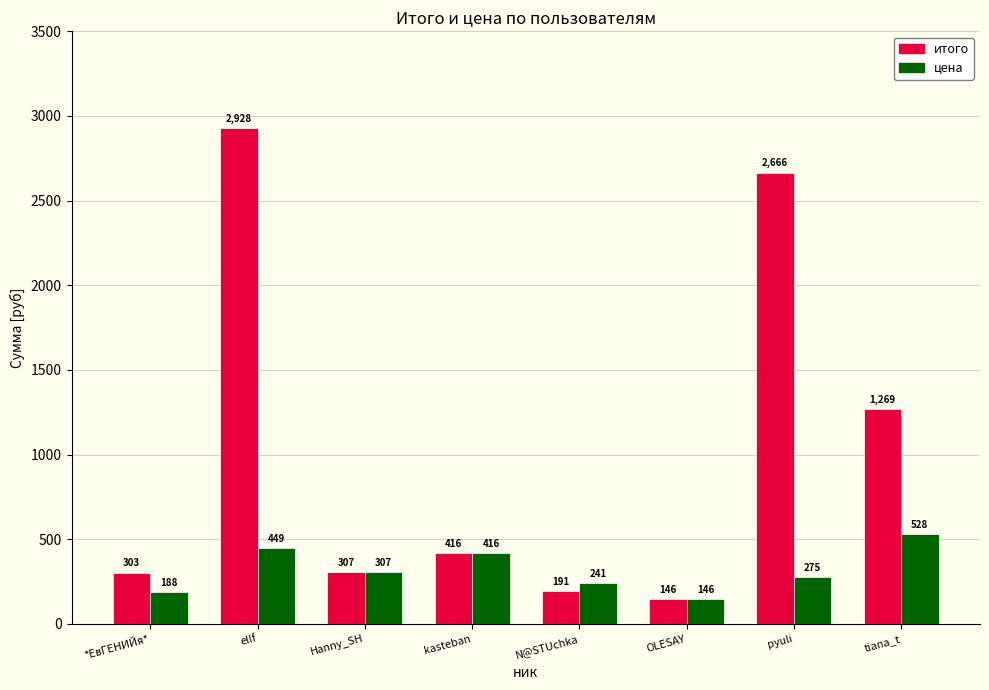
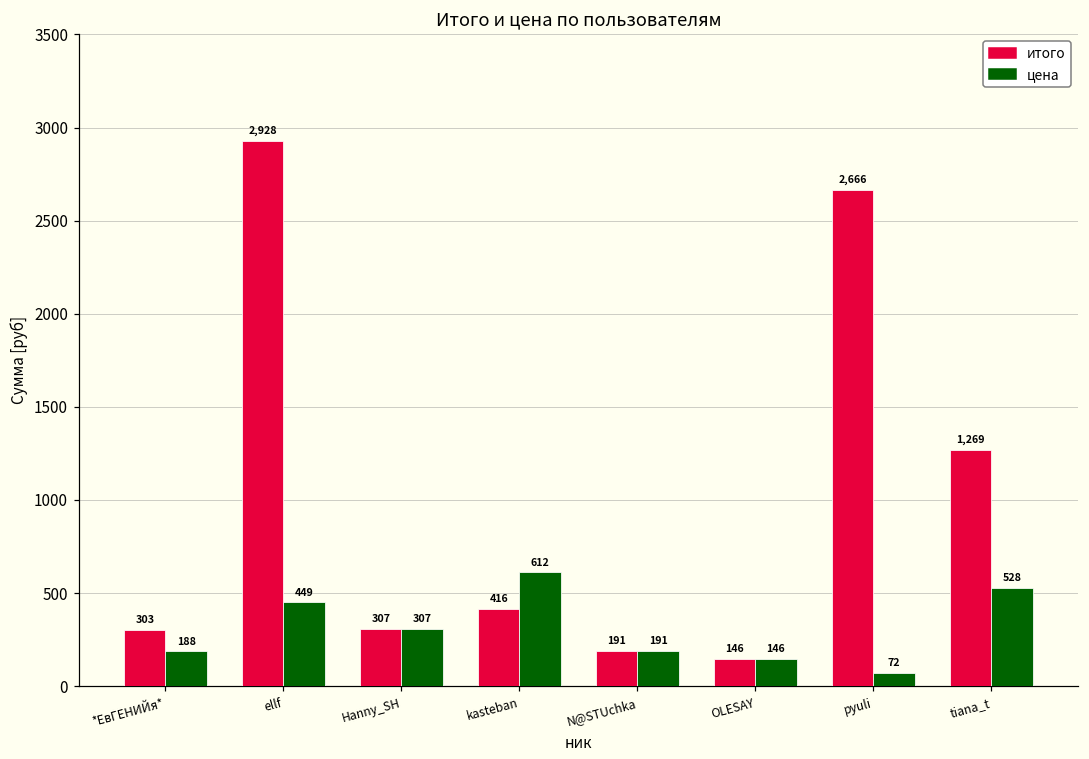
  {
    "итого": {
      "*ЕвГЕНИЙя*": "303",
      "ellf": "2,928",
      "Hanny_SH": "307",
      "kasteban": "416",
      "N@STUchka": "191",
      "OLESAY": "146",
      "pyuli": "2,666",
      "tiana_t": "1,269"
    },
    "цена": {
      "*ЕвГЕНИЙя*": "188",
      "ellf": "449",
      "Hanny_SH": "307",
-     "kasteban": "416",
-     "N@STUchka": "241",
+     "kasteban": "612",
+     "N@STUchka": "191",
      "OLESAY": "146",
-     "pyuli": "275",
+     "pyuli": "72",
      "tiana_t": "528"
    }
  }
